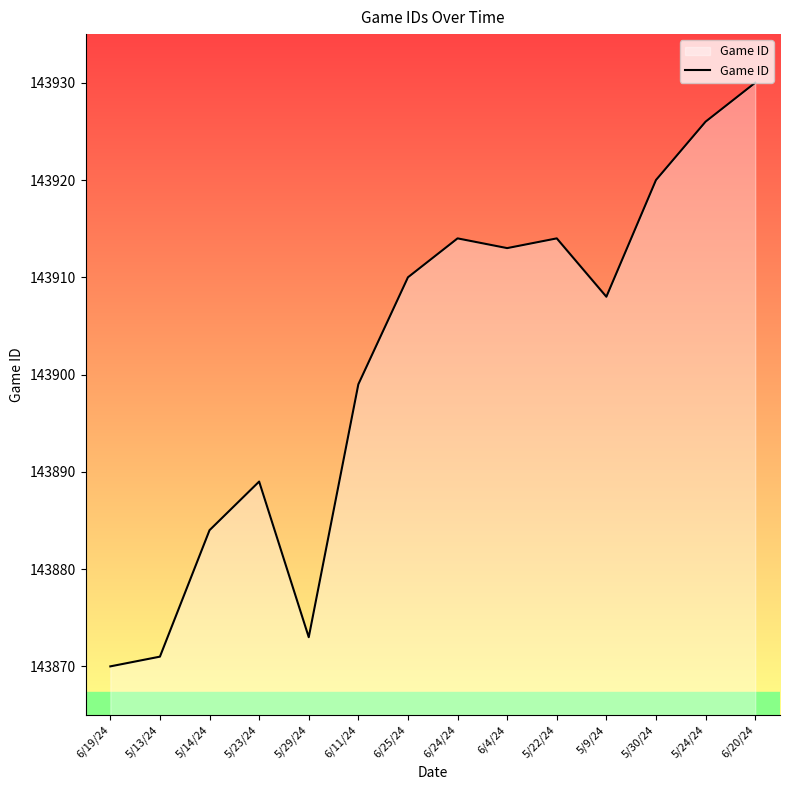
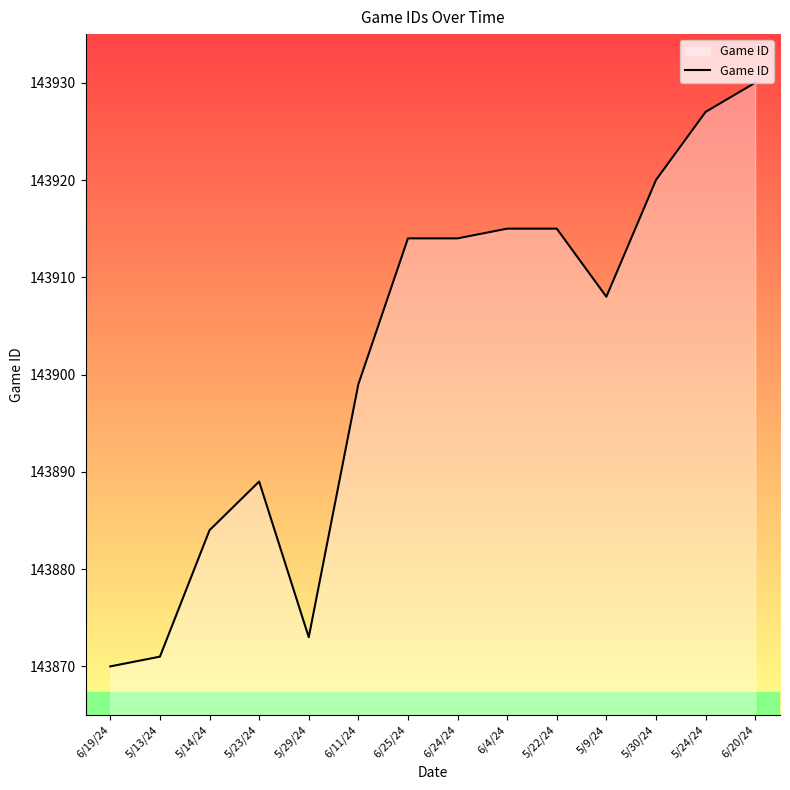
  {
    "6/19/24": 143870,
    "5/13/24": 143871,
    "5/14/24": 143884,
    "5/23/24": 143889,
    "5/29/24": 143873,
    "6/11/24": 143899,
-   "6/25/24": 143910,
+   "6/25/24": 143914,
    "6/24/24": 143914,
-   "6/4/24": 143913,
-   "5/22/24": 143914,
+   "6/4/24": 143915,
+   "5/22/24": 143915,
    "5/9/24": 143908,
    "5/30/24": 143920,
-   "5/24/24": 143926,
+   "5/24/24": 143927,
    "6/20/24": 143930
  }
